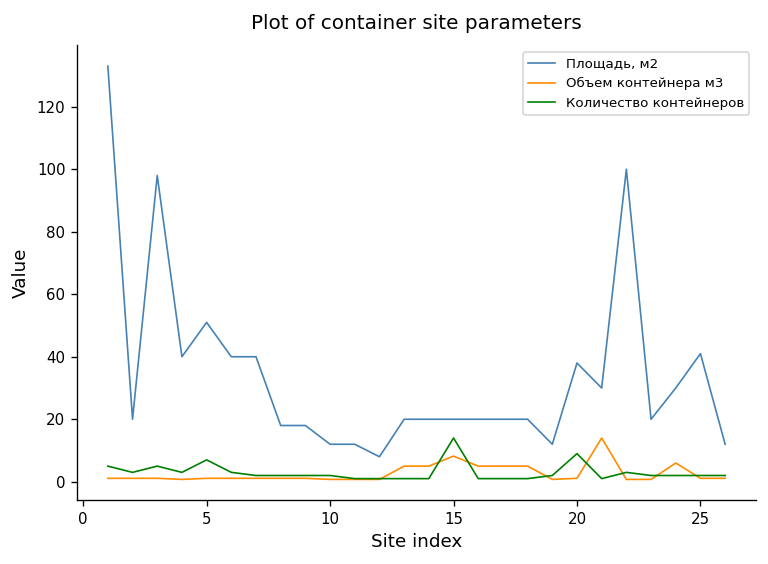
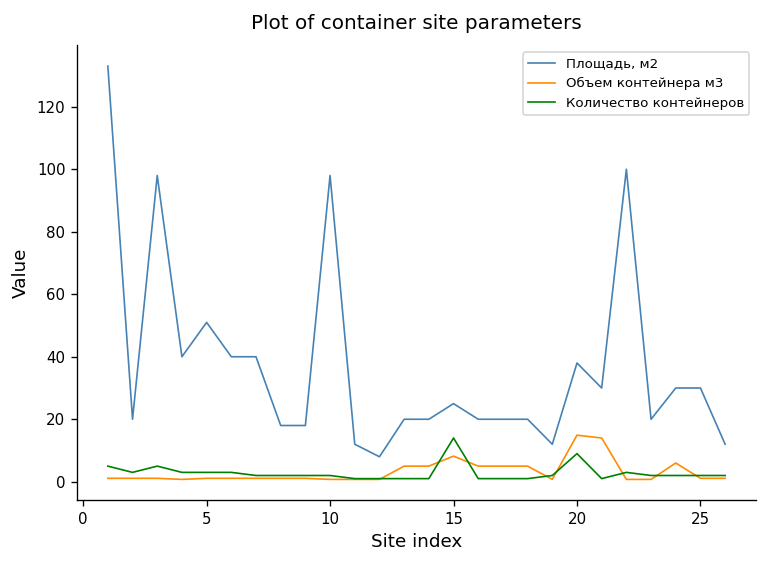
  {
    "Площадь, м2": {
      "5": 51,
-     "10": 12,
-     "15": 20,
+     "10": 98,
+     "15": 25,
      "20": 38,
-     "25": 41
+     "25": 30
    },
    "Объем контейнера м3": {
      "5": 1,
      "10": 1,
      "15": 8,
-     "20": 1
+     "20": 15
    },
    "Количество контейнеров": {
-     "5": 7,
+     "5": 3,
      "10": 2,
      "15": 14,
      "20": 9
    }
  }
